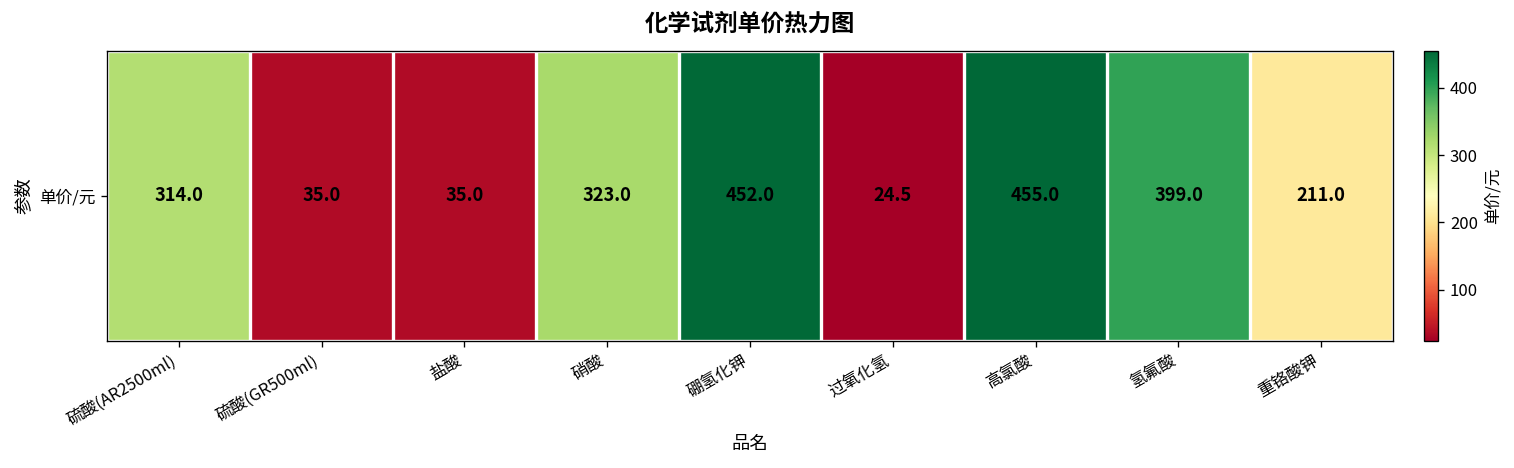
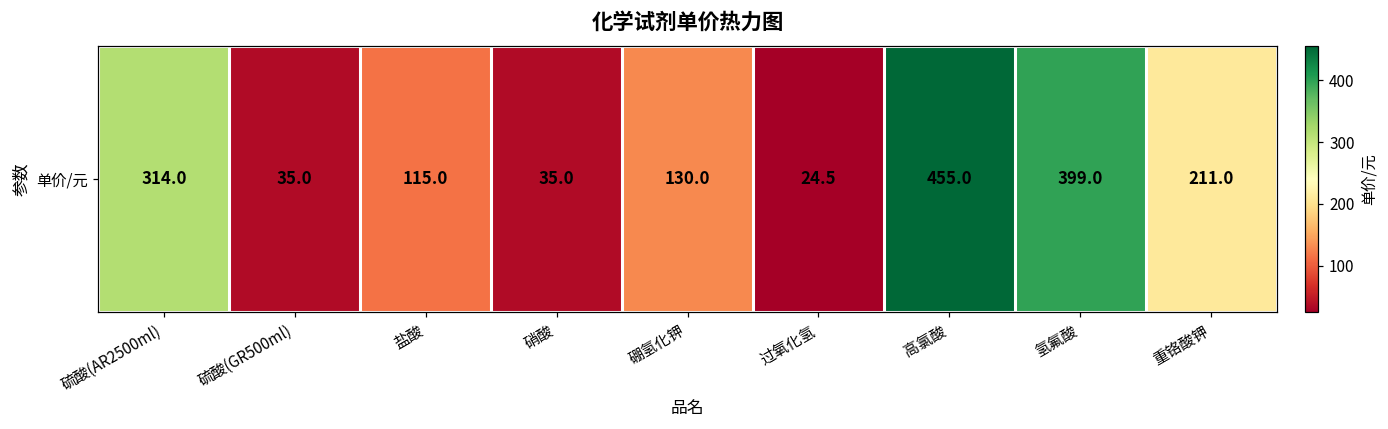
  {
    "单价/元": {
      "硫酸(AR2500ml)": 314.0,
      "硫酸(GR500ml)": 35.0,
-     "盐酸": 35.0,
-     "硝酸": 323.0,
-     "硼氢化钾": 452.0,
+     "盐酸": 115.0,
+     "硝酸": 35.0,
+     "硼氢化钾": 130.0,
      "过氧化氢": 24.5,
      "高氯酸": 455.0,
      "氢氟酸": 399.0,
      "重铬酸钾": 211.0
    }
  }
